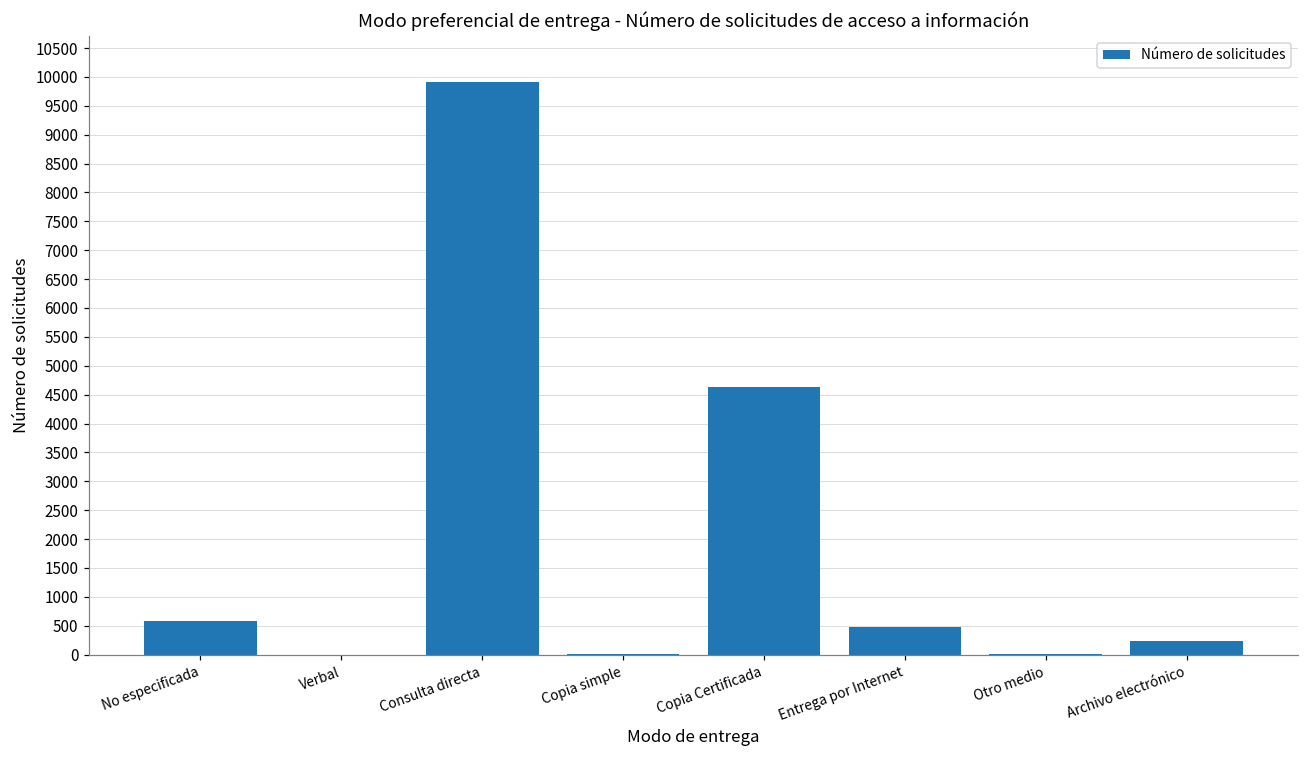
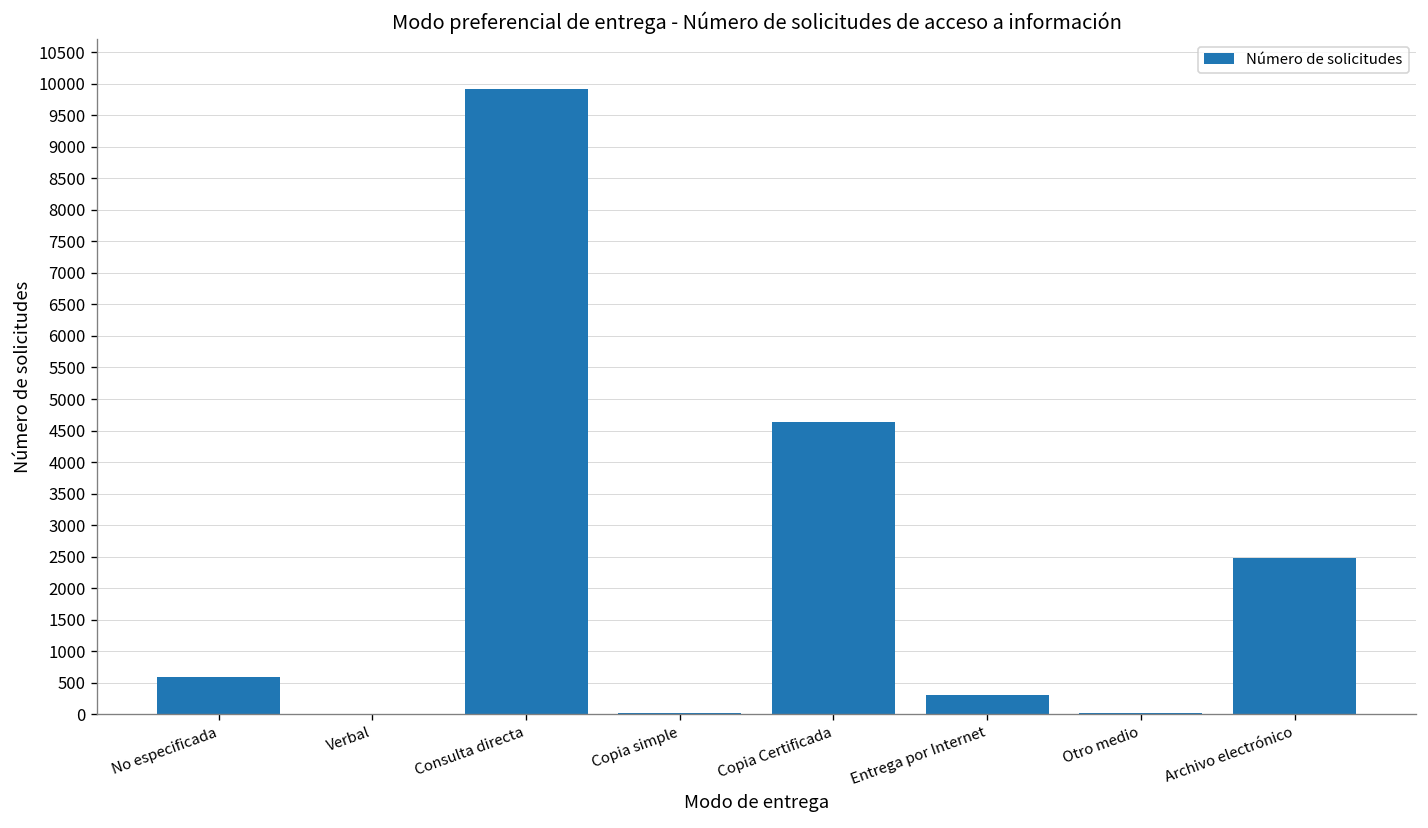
  {
    "No especificada": 600,
    "Verbal": 0,
    "Consulta directa": 9900,
    "Copia Certificada": 4600,
-   "Entrega por Internet": 500,
-   "Archivo electrónico": 200
+   "Entrega por Internet": 300,
+   "Archivo electrónico": 2500
  }
